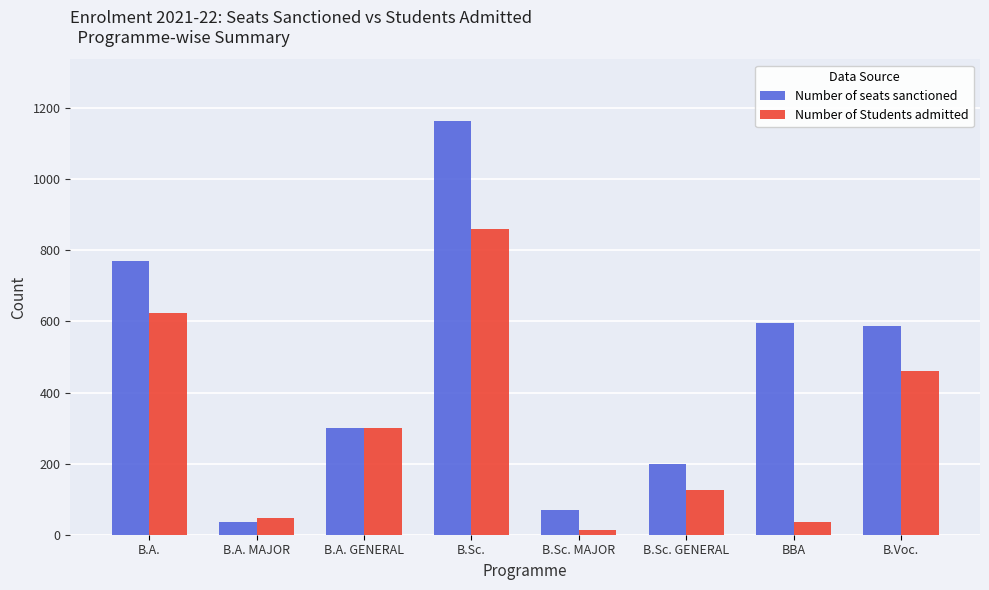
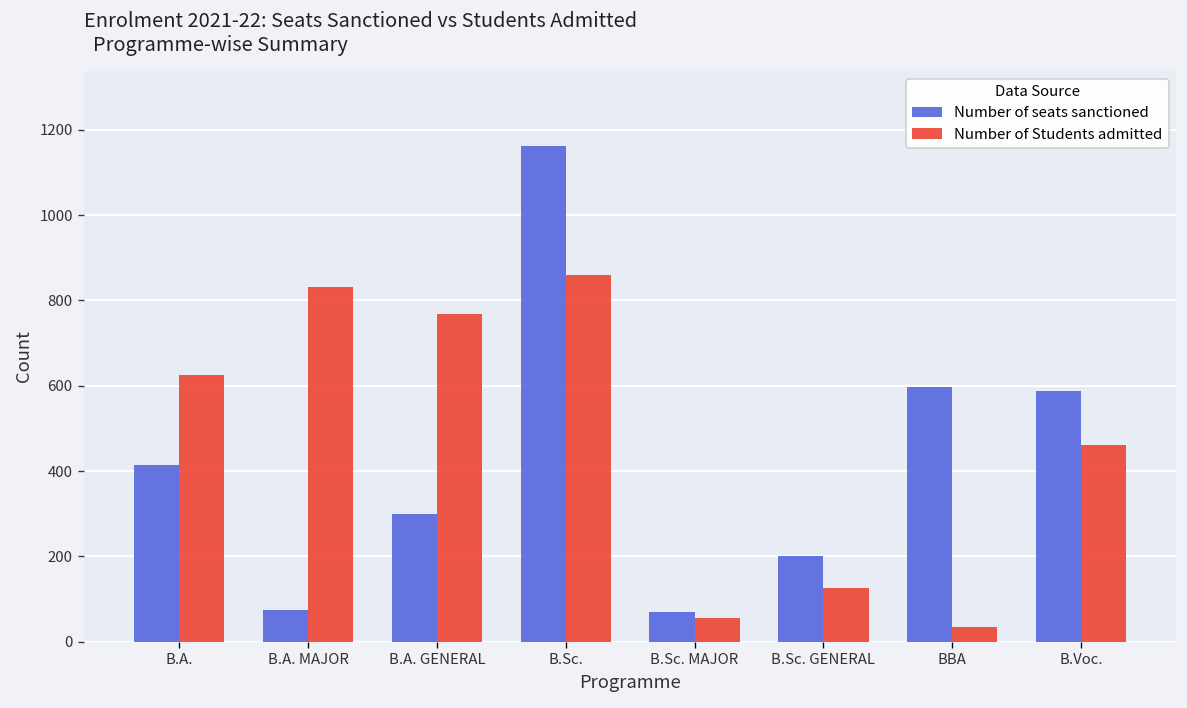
  {
    "Number of seats sanctioned": {
-     "B.A.": 770,
-     "B.A. MAJOR": 40,
+     "B.A.": 420,
+     "B.A. MAJOR": 80,
      "B.A. GENERAL": 300,
      "B.Sc.": 1160,
      "B.Sc. MAJOR": 70,
      "B.Sc. GENERAL": 200,
      "BBA": 600,
      "B.Voc.": 590
    },
    "Number of Students admitted": {
      "B.A.": 630,
-     "B.A. MAJOR": 50,
-     "B.A. GENERAL": 300,
+     "B.A. MAJOR": 830,
+     "B.A. GENERAL": 770,
      "B.Sc.": 860,
-     "B.Sc. MAJOR": 10,
+     "B.Sc. MAJOR": 60,
      "B.Sc. GENERAL": 130,
      "BBA": 40,
      "B.Voc.": 460
    }
  }
